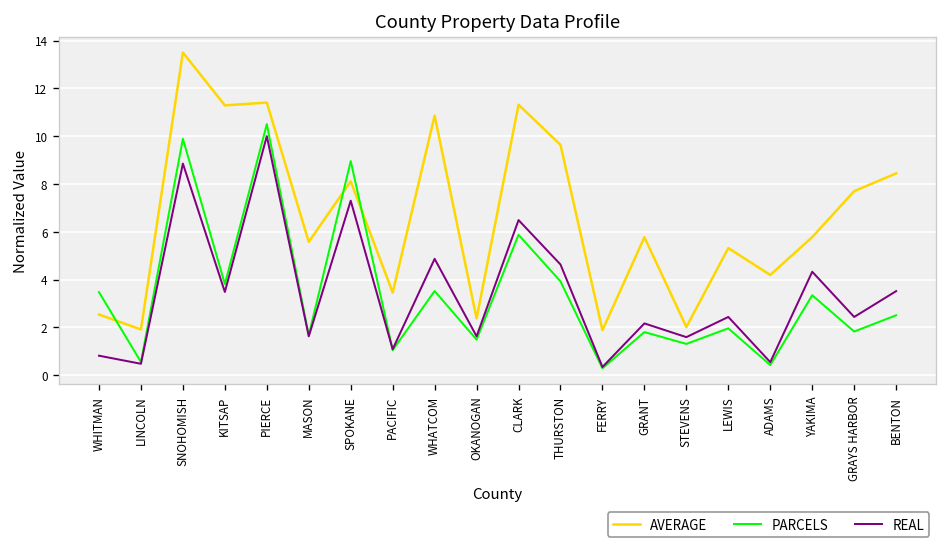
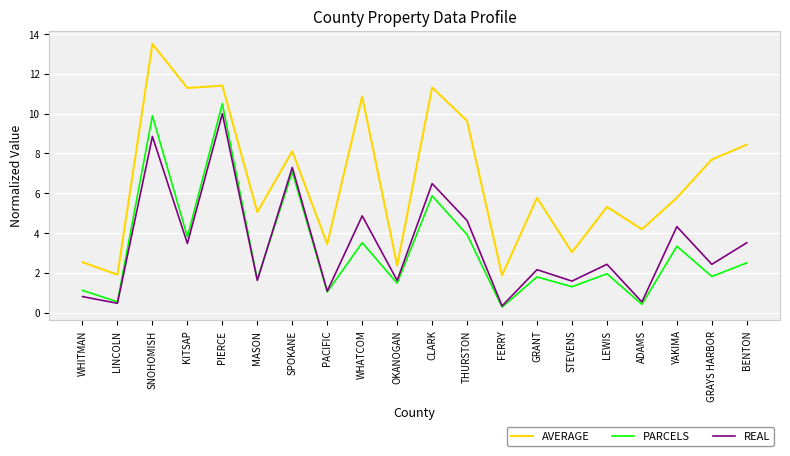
  {
    "AVERAGE": {
      "WHITMAN": 2.5,
      "LINCOLN": 1.9,
      "SNOHOMISH": 13.5,
      "KITSAP": 11.3,
      "PIERCE": 11.4,
-     "MASON": 5.6,
+     "MASON": 5.1,
      "SPOKANE": 8.1,
      "PACIFIC": 3.5,
      "WHATCOM": 10.9,
      "OKANOGAN": 2.4,
      "CLARK": 11.3,
      "THURSTON": 9.6,
      "FERRY": 1.9,
      "GRANT": 5.8,
-     "STEVENS": 2.0,
+     "STEVENS": 3.0,
      "LEWIS": 5.3,
      "ADAMS": 4.2,
      "YAKIMA": 5.8,
      "GRAYS HARBOR": 7.7,
      "BENTON": 8.4
    },
    "PARCELS": {
-     "WHITMAN": 3.5,
+     "WHITMAN": 1.1,
      "SNOHOMISH": 9.9,
      "KITSAP": 3.8,
      "PIERCE": 10.5,
-     "SPOKANE": 9.0,
+     "SPOKANE": 7.1,
      "WHATCOM": 3.5,
      "OKANOGAN": 1.5,
      "CLARK": 5.9,
      "THURSTON": 3.9,
      "GRANT": 1.8,
      "STEVENS": 1.3,
      "LEWIS": 2.0,
      "YAKIMA": 3.3,
      "GRAYS HARBOR": 1.8,
      "BENTON": 2.5
    },
    "REAL": {
      "WHITMAN": 0.8,
      "SNOHOMISH": 8.9,
      "KITSAP": 3.5,
      "PIERCE": 10.0,
      "SPOKANE": 7.3,
      "WHATCOM": 4.9,
      "OKANOGAN": 1.6,
      "CLARK": 6.5,
      "THURSTON": 4.6,
      "GRANT": 2.2,
      "STEVENS": 1.6,
      "LEWIS": 2.4,
      "YAKIMA": 4.3,
      "GRAYS HARBOR": 2.4,
      "BENTON": 3.5
    }
  }
